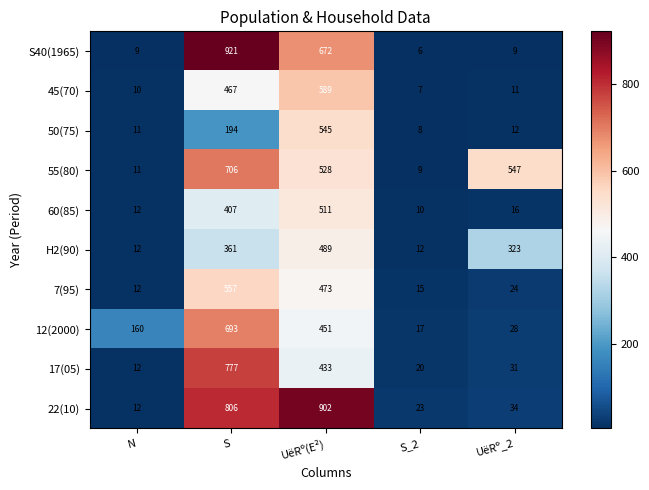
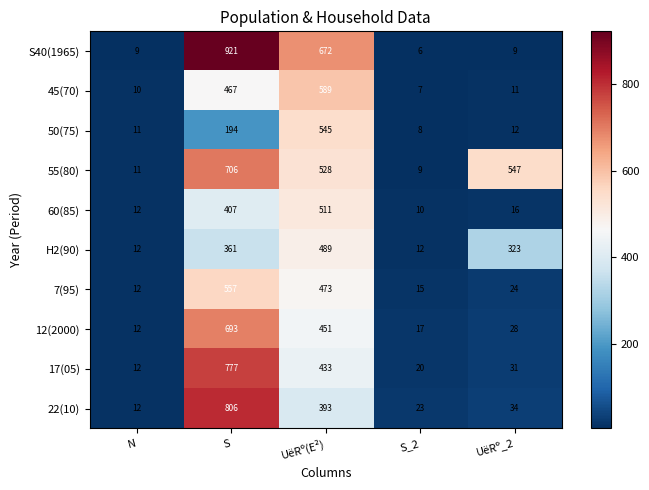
  {
    "S40(1965)": {
      "N": 9,
      "S": 921,
      "UëRº(E²)": 672,
      "S_2": 6,
      "UëRº_2": 9
    },
    "45(70)": {
      "N": 10,
      "S": 467,
      "UëRº(E²)": 589,
      "S_2": 7,
      "UëRº_2": 11
    },
    "50(75)": {
      "N": 11,
      "S": 194,
      "UëRº(E²)": 545,
      "S_2": 8,
      "UëRº_2": 12
    },
    "55(80)": {
      "N": 11,
      "S": 706,
      "UëRº(E²)": 528,
      "S_2": 9,
      "UëRº_2": 547
    },
    "60(85)": {
      "N": 12,
      "S": 407,
      "UëRº(E²)": 511,
      "S_2": 10,
      "UëRº_2": 16
    },
    "H2(90)": {
      "N": 12,
      "S": 361,
      "UëRº(E²)": 489,
      "S_2": 12,
      "UëRº_2": 323
    },
    "7(95)": {
      "N": 12,
      "S": 557,
      "UëRº(E²)": 473,
      "S_2": 15,
      "UëRº_2": 24
    },
    "12(2000)": {
-     "N": 160,
+     "N": 12,
      "S": 693,
      "UëRº(E²)": 451,
      "S_2": 17,
      "UëRº_2": 28
    },
    "17(05)": {
      "N": 12,
      "S": 777,
      "UëRº(E²)": 433,
      "S_2": 20,
      "UëRº_2": 31
    },
    "22(10)": {
      "N": 12,
      "S": 806,
-     "UëRº(E²)": 902,
+     "UëRº(E²)": 393,
      "S_2": 23,
      "UëRº_2": 34
    }
  }
